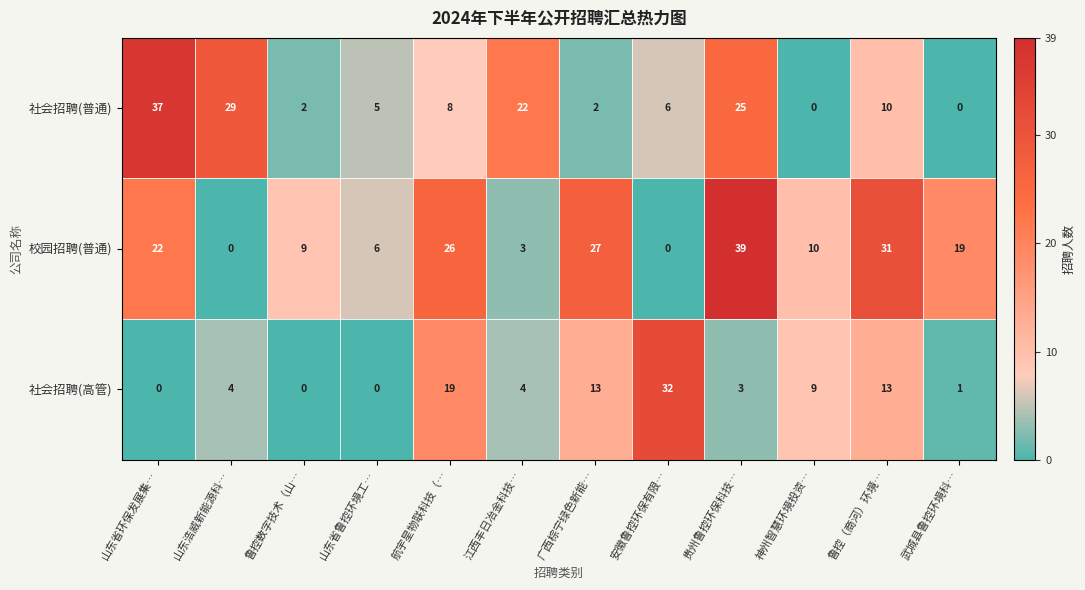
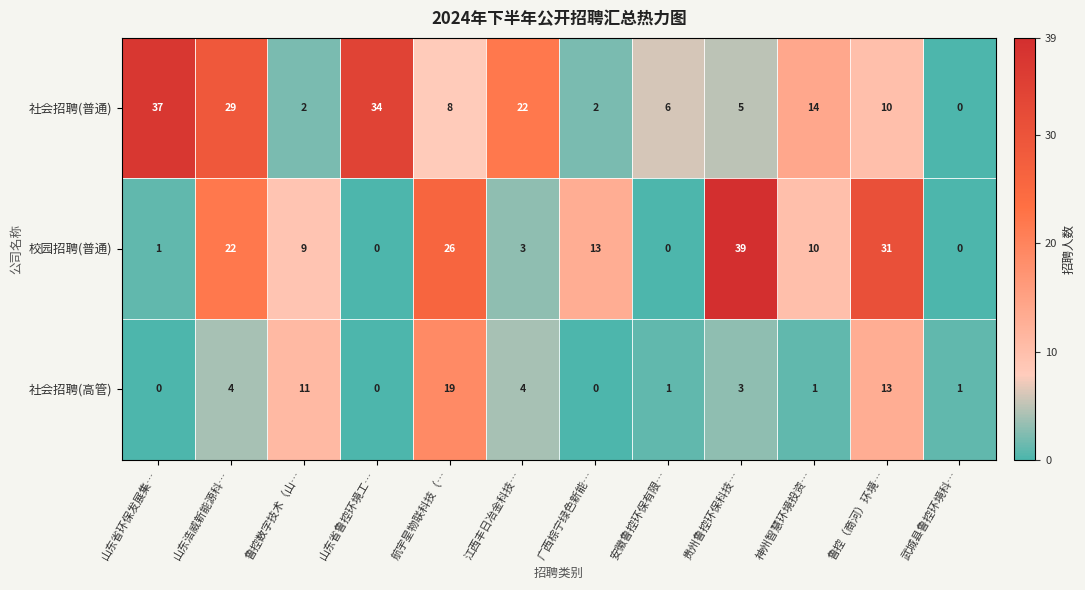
  {
    "社会招聘(普通)": {
      "山东省环保发展集…": 37,
      "山东浩威新能源科…": 29,
      "鲁控数字技术（山…": 2,
-     "山东省鲁控环境工…": 5,
+     "山东省鲁控环境工…": 34,
      "航宇星物联科技（…": 8,
      "江西丰日冶金科技…": 22,
      "广西棕宁绿色新能…": 2,
      "安徽鲁控环保有限…": 6,
-     "贵州鲁控环保科技…": 25,
-     "神州智慧环境投资…": 0,
+     "贵州鲁控环保科技…": 5,
+     "神州智慧环境投资…": 14,
      "鲁控（商河）环境…": 10,
      "武城县鲁控环境科…": 0
    },
    "校园招聘(普通)": {
-     "山东省环保发展集…": 22,
-     "山东浩威新能源科…": 0,
+     "山东省环保发展集…": 1,
+     "山东浩威新能源科…": 22,
      "鲁控数字技术（山…": 9,
-     "山东省鲁控环境工…": 6,
+     "山东省鲁控环境工…": 0,
      "航宇星物联科技（…": 26,
      "江西丰日冶金科技…": 3,
-     "广西棕宁绿色新能…": 27,
+     "广西棕宁绿色新能…": 13,
      "安徽鲁控环保有限…": 0,
      "贵州鲁控环保科技…": 39,
      "神州智慧环境投资…": 10,
      "鲁控（商河）环境…": 31,
-     "武城县鲁控环境科…": 19
+     "武城县鲁控环境科…": 0
    },
    "社会招聘(高管)": {
      "山东省环保发展集…": 0,
      "山东浩威新能源科…": 4,
-     "鲁控数字技术（山…": 0,
+     "鲁控数字技术（山…": 11,
      "山东省鲁控环境工…": 0,
      "航宇星物联科技（…": 19,
      "江西丰日冶金科技…": 4,
-     "广西棕宁绿色新能…": 13,
-     "安徽鲁控环保有限…": 32,
+     "广西棕宁绿色新能…": 0,
+     "安徽鲁控环保有限…": 1,
      "贵州鲁控环保科技…": 3,
-     "神州智慧环境投资…": 9,
+     "神州智慧环境投资…": 1,
      "鲁控（商河）环境…": 13,
      "武城县鲁控环境科…": 1
    }
  }
